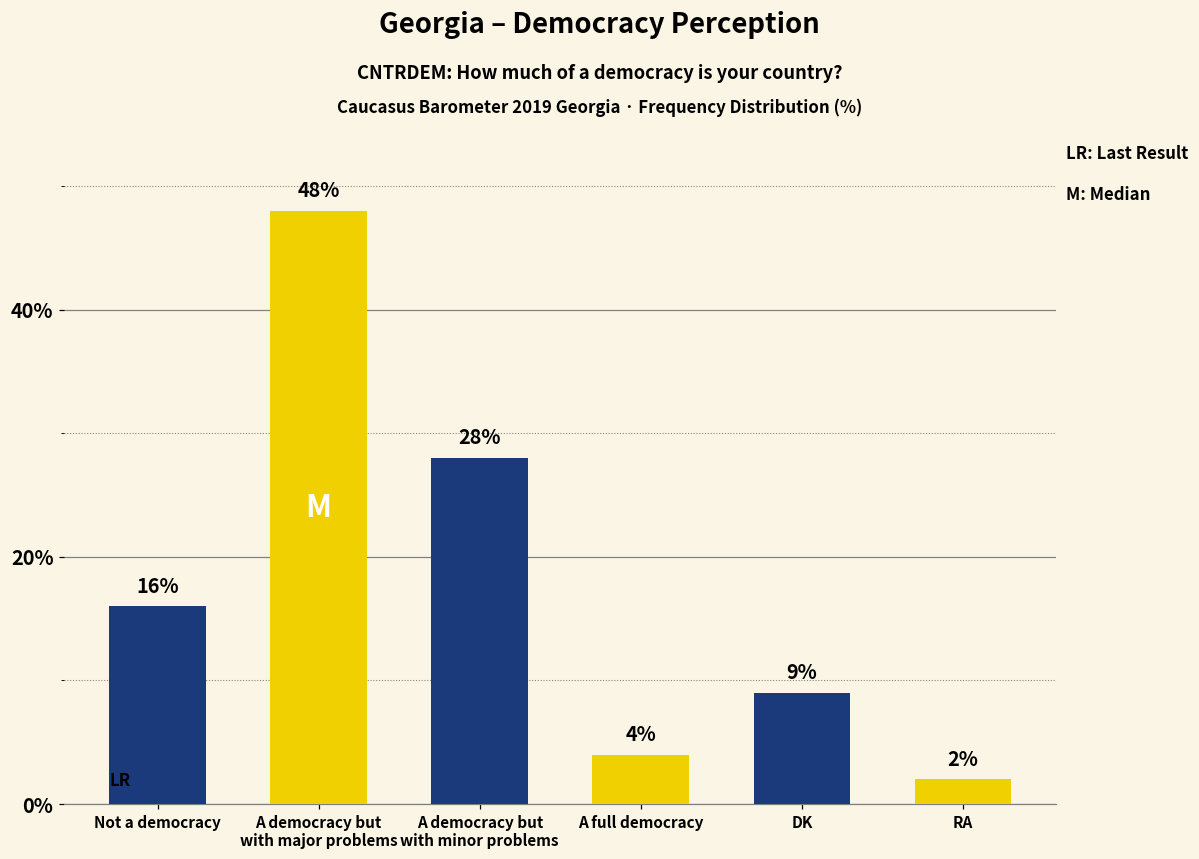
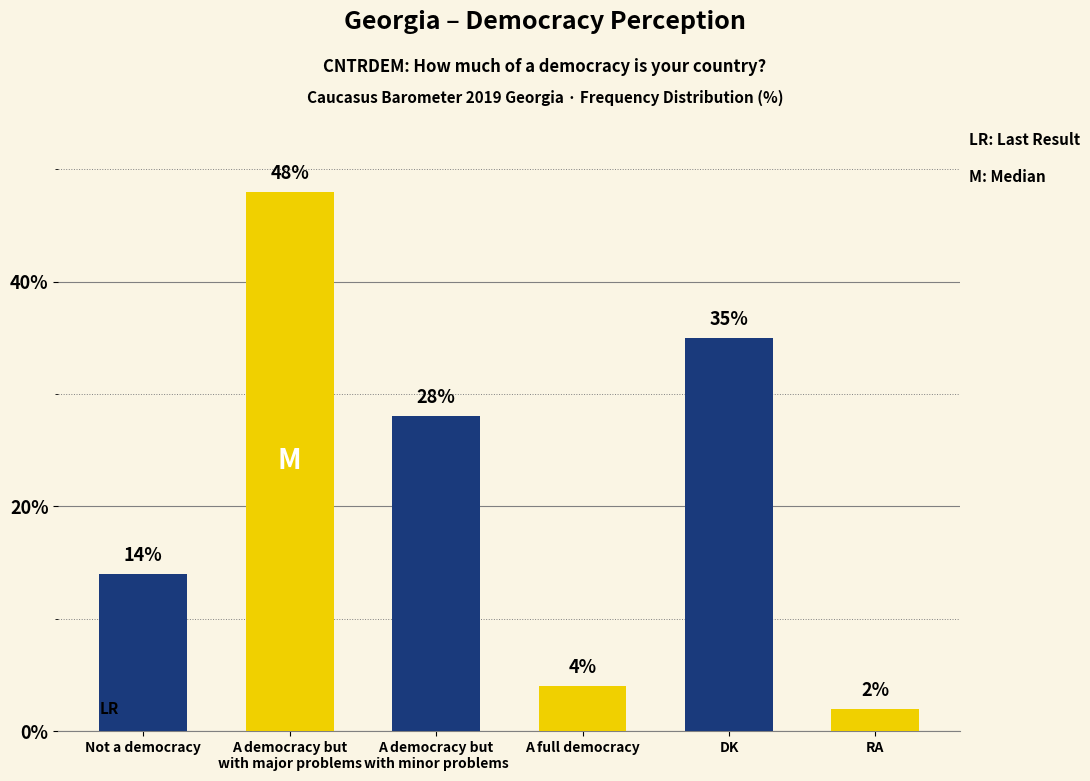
  {
-   "Not a democracy": "16%",
+   "Not a democracy": "14%",
    "A democracy but with major problems": "48%",
    "A democracy but with minor problems": "28%",
    "A full democracy": "4%",
-   "DK": "9%",
+   "DK": "35%",
    "RA": "2%"
  }
